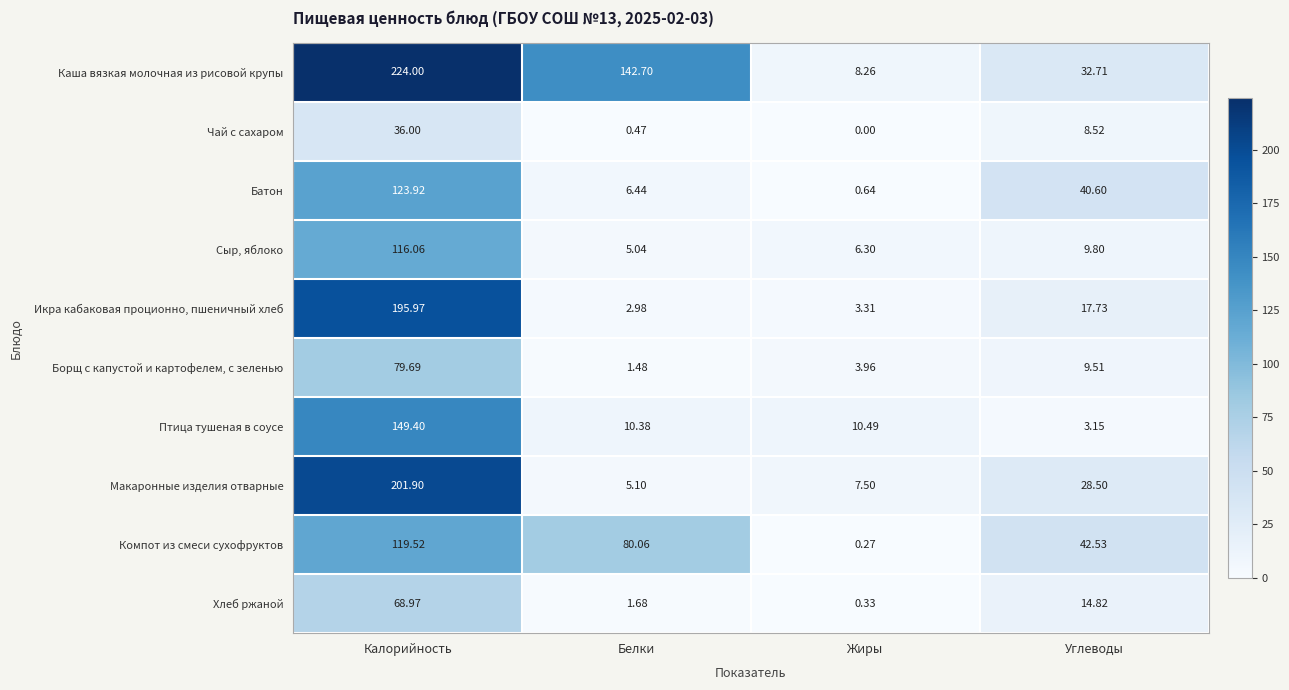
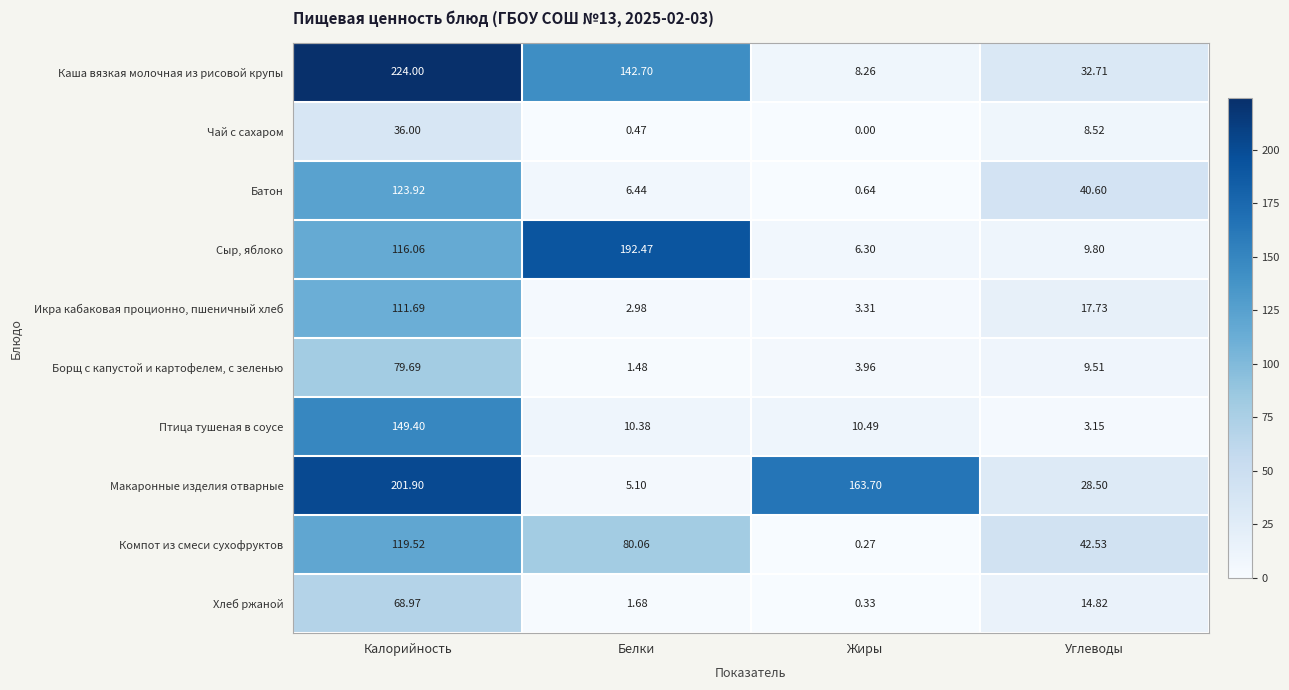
  {
    "Каша вязкая молочная из рисовой крупы": {
      "Калорийность": 224.00,
      "Белки": 142.70,
      "Жиры": 8.26,
      "Углеводы": 32.71
    },
    "Чай с сахаром": {
      "Калорийность": 36.00,
      "Белки": 0.47,
      "Жиры": 0.00,
      "Углеводы": 8.52
    },
    "Батон": {
      "Калорийность": 123.92,
      "Белки": 6.44,
      "Жиры": 0.64,
      "Углеводы": 40.60
    },
    "Сыр, яблоко": {
      "Калорийность": 116.06,
-     "Белки": 5.04,
+     "Белки": 192.47,
      "Жиры": 6.30,
      "Углеводы": 9.80
    },
    "Икра кабаковая проционно, пшеничный хлеб": {
-     "Калорийность": 195.97,
+     "Калорийность": 111.69,
      "Белки": 2.98,
      "Жиры": 3.31,
      "Углеводы": 17.73
    },
    "Борщ с капустой и картофелем, с зеленью": {
      "Калорийность": 79.69,
      "Белки": 1.48,
      "Жиры": 3.96,
      "Углеводы": 9.51
    },
    "Птица тушеная в соусе": {
      "Калорийность": 149.40,
      "Белки": 10.38,
      "Жиры": 10.49,
      "Углеводы": 3.15
    },
    "Макаронные изделия отварные": {
      "Калорийность": 201.90,
      "Белки": 5.10,
-     "Жиры": 7.50,
+     "Жиры": 163.70,
      "Углеводы": 28.50
    },
    "Компот из смеси сухофруктов": {
      "Калорийность": 119.52,
      "Белки": 80.06,
      "Жиры": 0.27,
      "Углеводы": 42.53
    },
    "Хлеб ржаной": {
      "Калорийность": 68.97,
      "Белки": 1.68,
      "Жиры": 0.33,
      "Углеводы": 14.82
    }
  }
